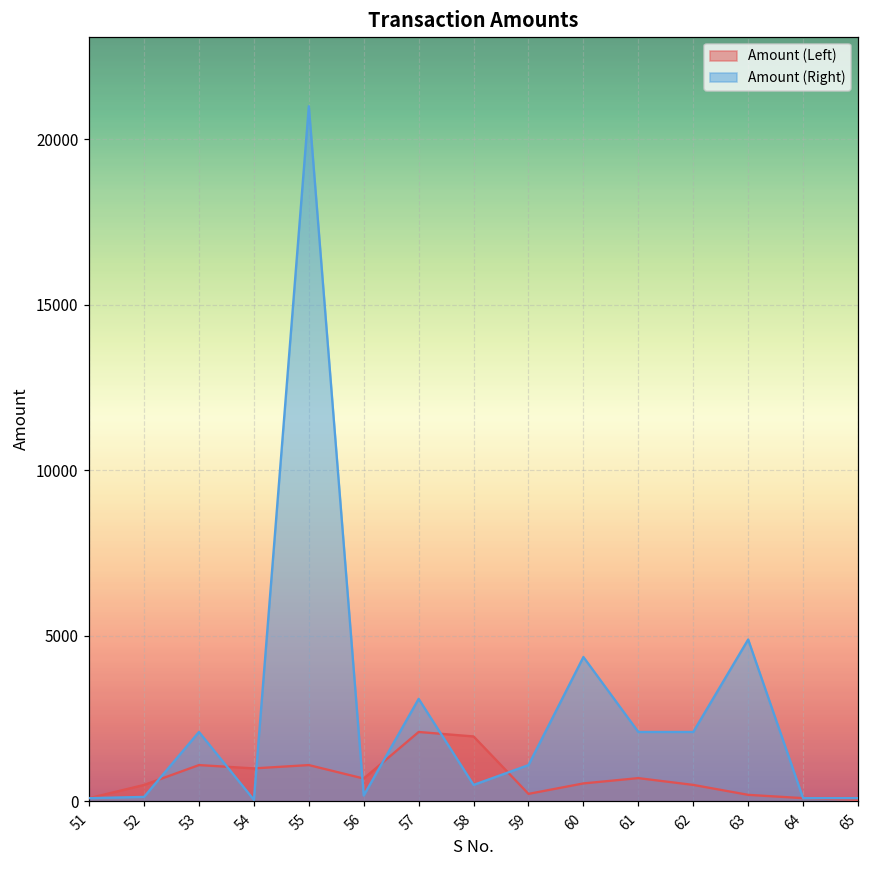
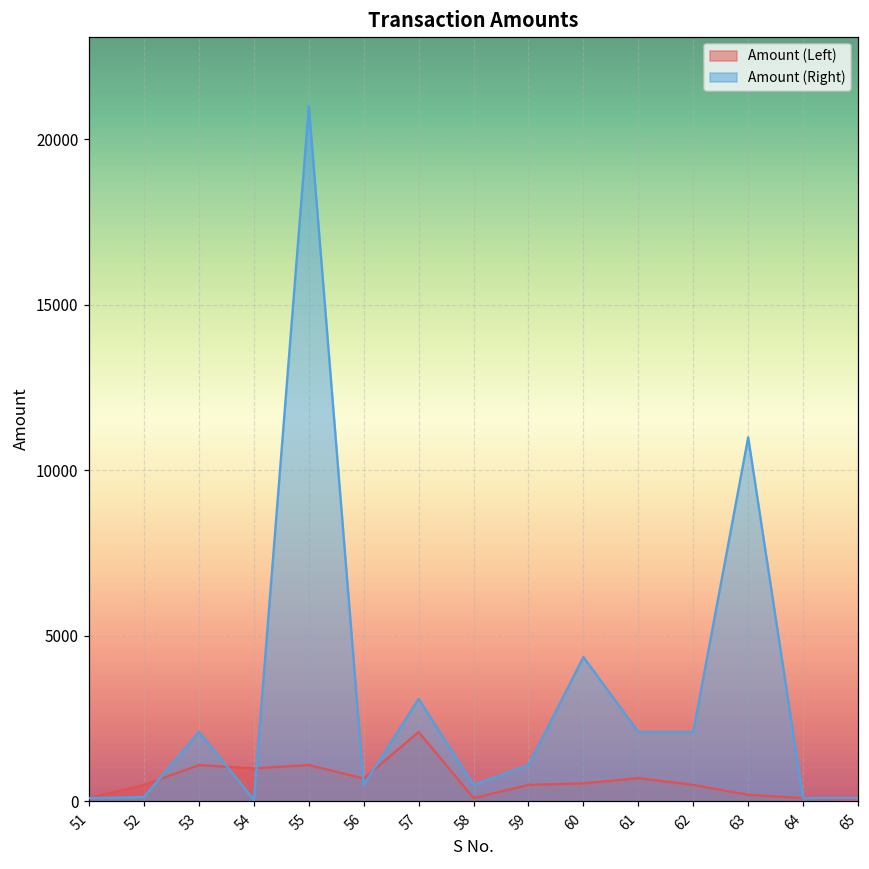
  {
    "Amount (Left)": {
      "52": 500,
      "53": 1100,
      "54": 1000,
      "55": 1100,
      "56": 700,
      "57": 2100,
-     "58": 2000,
-     "59": 200,
+     "58": 100,
+     "59": 500,
      "60": 500,
      "61": 700,
      "62": 500,
      "63": 200
    },
    "Amount (Right)": {
      "52": 100,
      "53": 2100,
      "54": 100,
      "55": 21000,
-     "56": 200,
+     "56": 500,
      "57": 3100,
      "58": 500,
      "59": 1100,
      "60": 4400,
      "61": 2100,
      "62": 2100,
-     "63": 4900
+     "63": 11000
    }
  }
